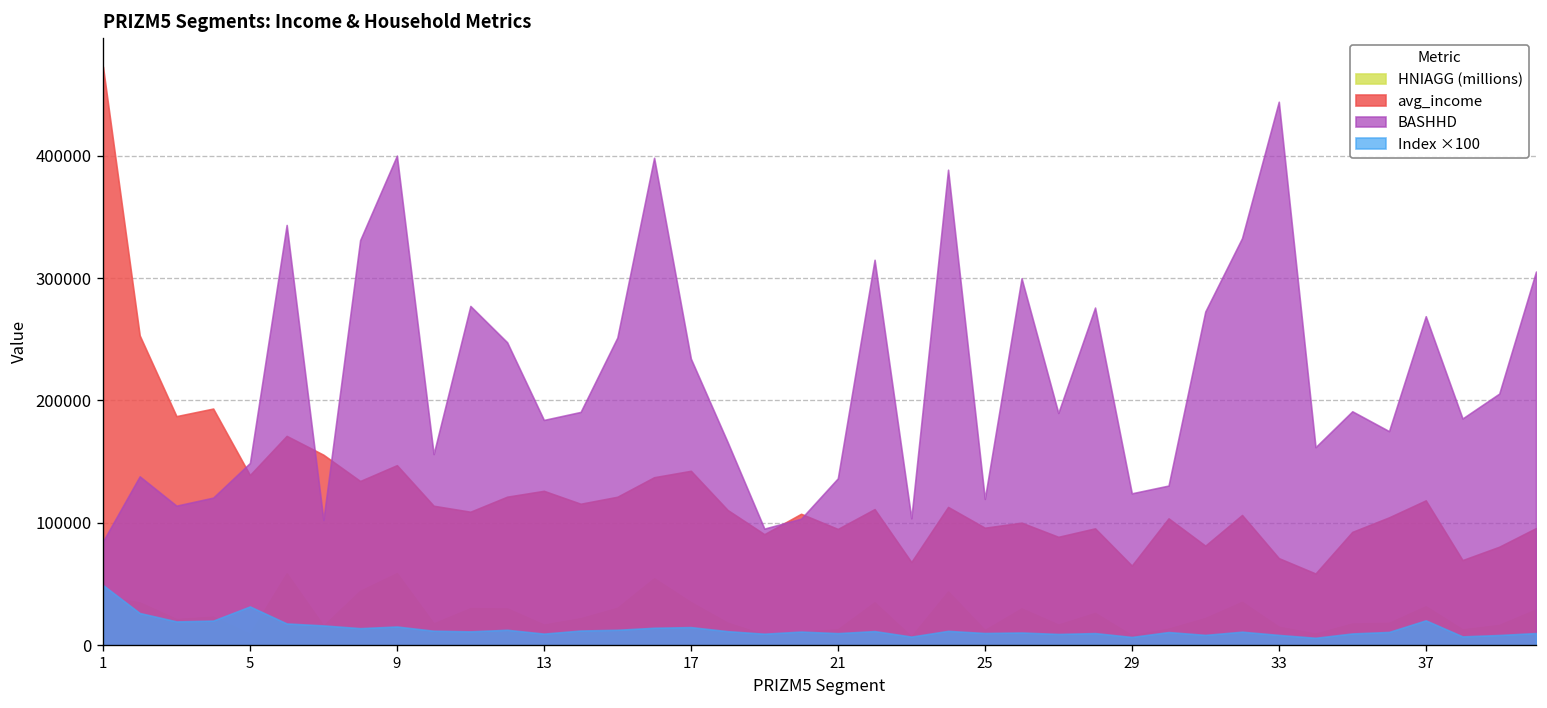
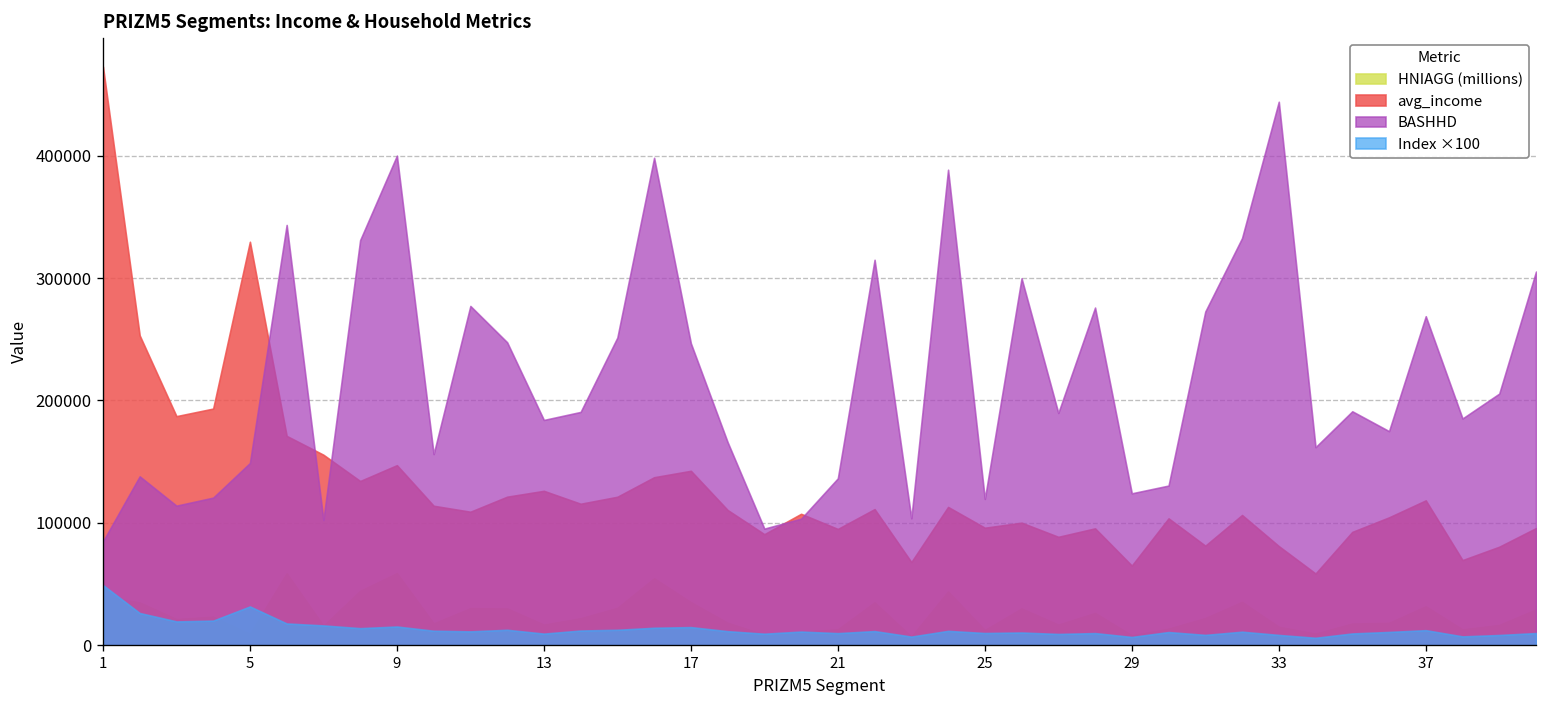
  {
    "HNIAGG (millions)": {
      "1": 40000,
      "5": 9000,
      "9": 59000,
      "13": 17000,
      "17": 35000,
      "21": 13000,
      "33": 15000,
      "37": 32000
    },
    "avg_income": {
      "1": 473000,
-     "5": 139000,
+     "5": 330000,
      "9": 147000,
      "13": 126000,
      "17": 143000,
      "21": 95000,
      "25": 96000,
      "29": 65000,
-     "33": 71000,
+     "33": 81000,
      "37": 118000
    },
    "BASHHD": {
      "1": 85000,
      "5": 149000,
      "9": 400000,
      "13": 184000,
-     "17": 234000,
+     "17": 247000,
      "21": 136000,
      "25": 120000,
      "29": 124000,
      "33": 444000,
      "37": 269000
    },
    "Index ×100": {
      "1": 49000,
      "5": 32000,
      "9": 15000,
      "13": 10000,
      "17": 15000,
      "21": 10000,
      "33": 8000,
-     "37": 20000
+     "37": 12000
    }
  }
